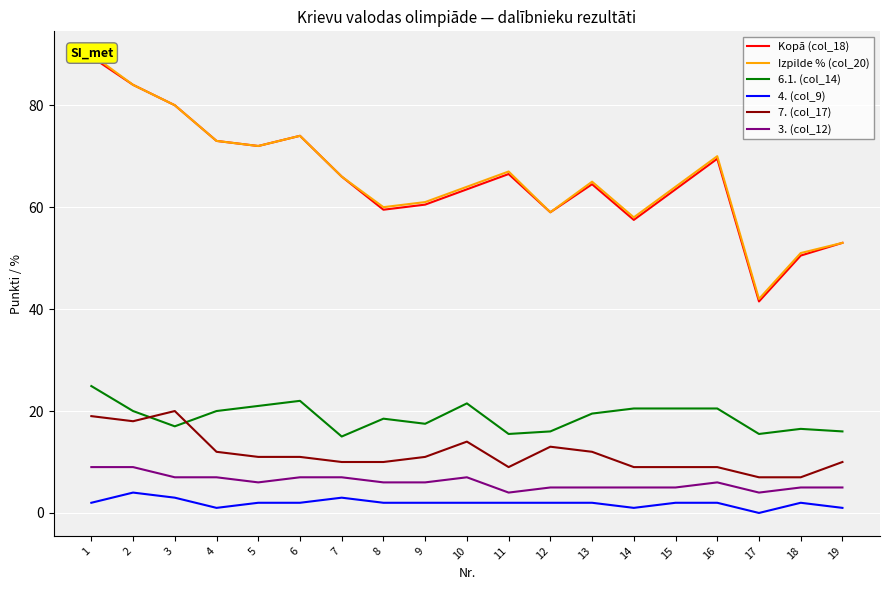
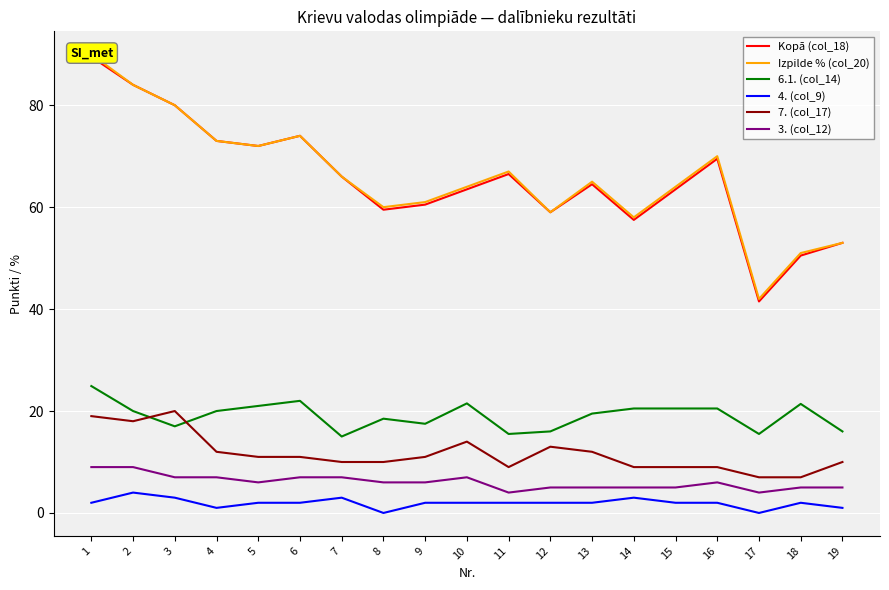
  {
    "Kopā (col_18)": {
      "17": 42,
      "18": 51
    },
    "Izpilde % (col_20)": {
      "17": 42,
      "18": 51
    },
    "6.1. (col_14)": {
      "1": 25,
      "2": 20,
      "3": 17,
      "4": 20,
      "5": 21,
      "6": 22,
      "7": 15,
      "8": 19,
      "9": 18,
      "10": 22,
      "11": 16,
      "12": 16,
      "13": 20,
      "14": 21,
      "15": 21,
      "16": 21,
      "17": 16,
-     "18": 17,
+     "18": 21,
      "19": 16
    },
    "4. (col_9)": {
      "1": 2,
      "2": 4,
      "3": 3,
      "4": 1,
      "5": 2,
      "6": 2,
      "7": 3,
-     "8": 2,
+     "8": 0,
      "9": 2,
      "10": 2,
      "11": 2,
      "12": 2,
      "13": 2,
-     "14": 1,
+     "14": 3,
      "15": 2,
      "16": 2,
      "17": 0,
      "18": 2,
      "19": 1
    },
    "7. (col_17)": {
      "1": 19,
      "2": 18,
      "3": 20,
      "4": 12,
      "5": 11,
      "6": 11,
      "7": 10,
      "8": 10,
      "9": 11,
      "10": 14,
      "11": 9,
      "12": 13,
      "13": 12,
      "14": 9,
      "15": 9,
      "16": 9,
      "17": 7,
      "18": 7,
      "19": 10
    },
    "3. (col_12)": {
      "1": 9,
      "2": 9,
      "3": 7,
      "4": 7,
      "5": 6,
      "6": 7,
      "7": 7,
      "8": 6,
      "9": 6,
      "10": 7,
      "11": 4,
      "12": 5,
      "13": 5,
      "14": 5,
      "15": 5,
      "16": 6,
      "17": 4,
      "18": 5,
      "19": 5
    }
  }
